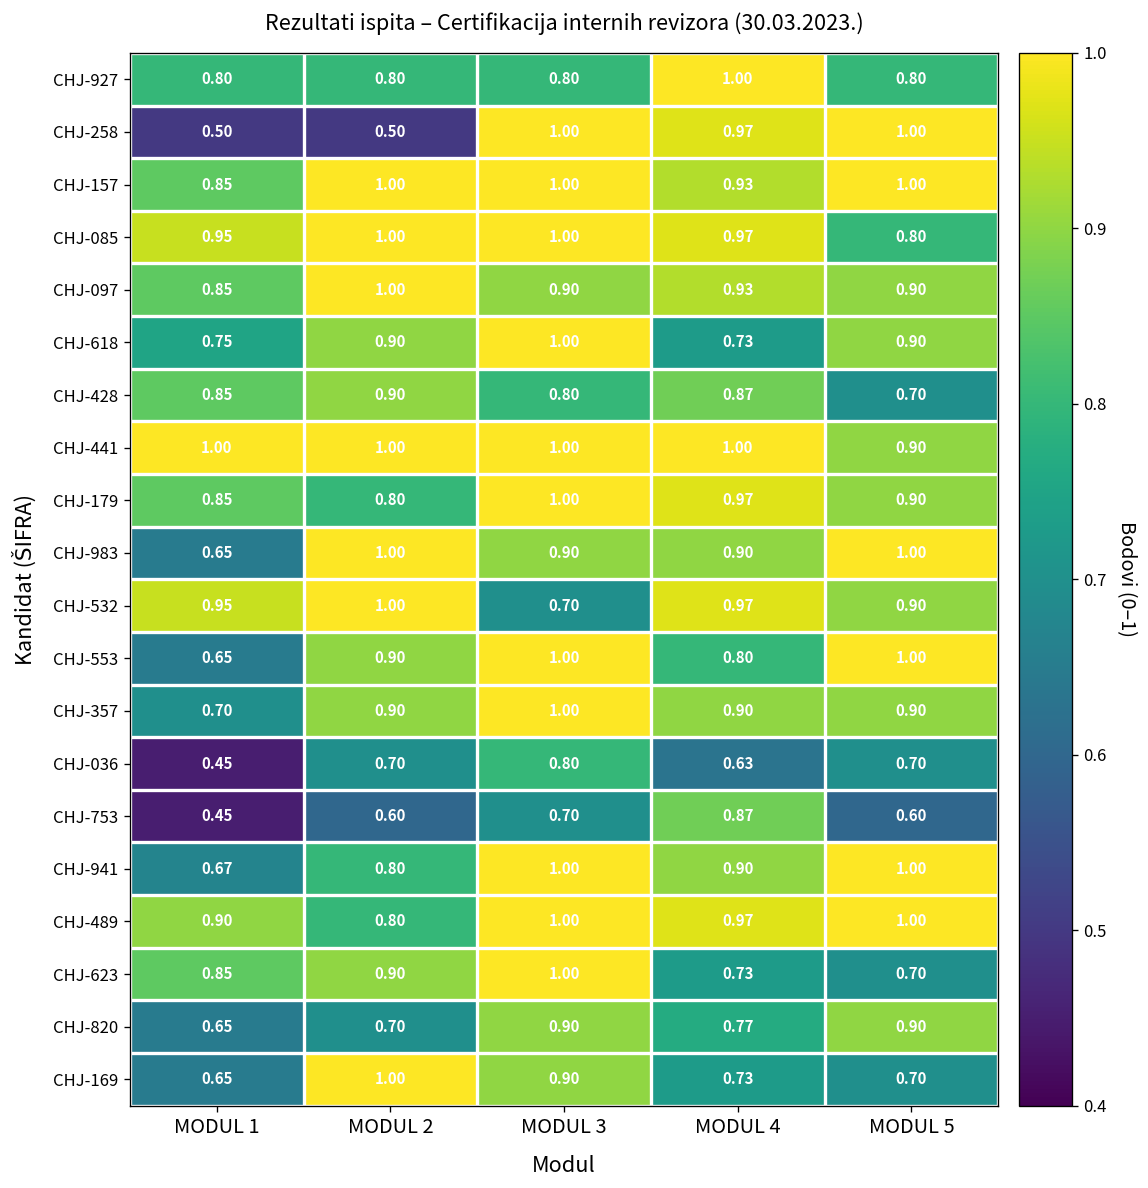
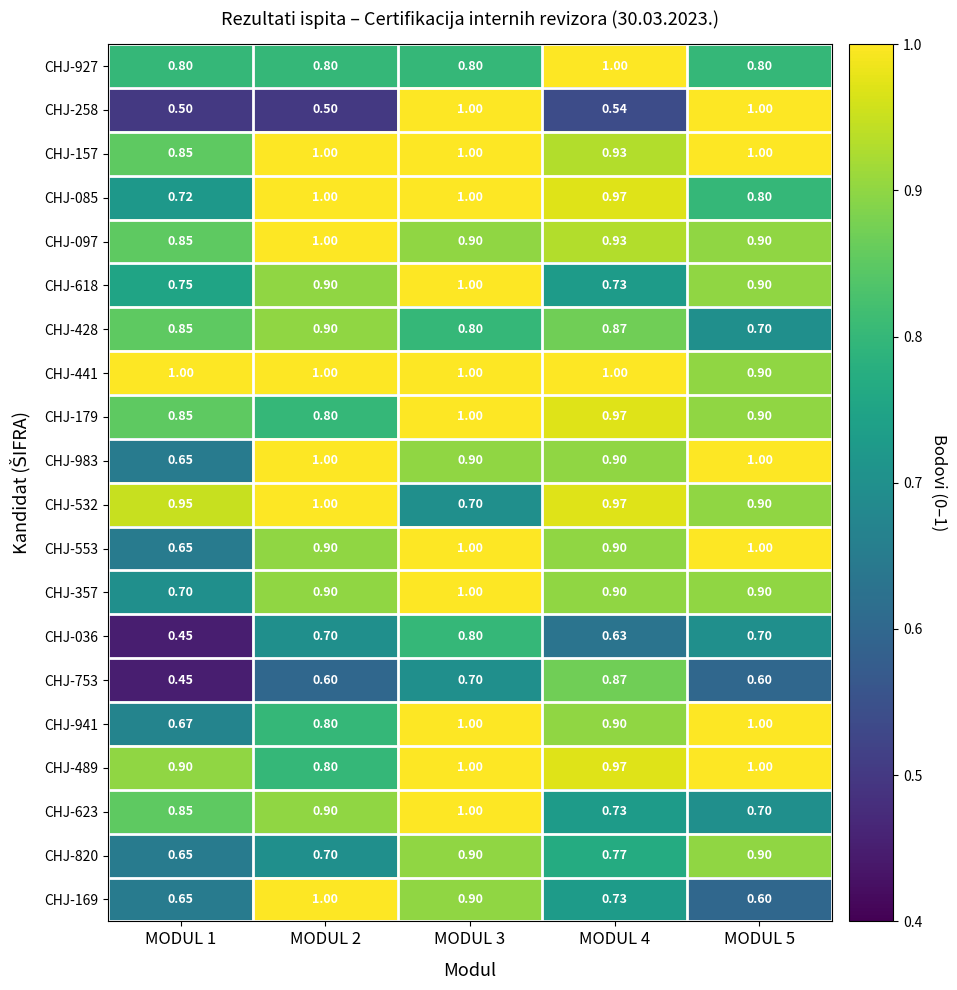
  {
    "CHJ-927": {
      "MODUL 1": 0.80,
      "MODUL 2": 0.80,
      "MODUL 3": 0.80,
      "MODUL 4": 1.00,
      "MODUL 5": 0.80
    },
    "CHJ-258": {
      "MODUL 1": 0.50,
      "MODUL 2": 0.50,
      "MODUL 3": 1.00,
-     "MODUL 4": 0.97,
+     "MODUL 4": 0.54,
      "MODUL 5": 1.00
    },
    "CHJ-157": {
      "MODUL 1": 0.85,
      "MODUL 2": 1.00,
      "MODUL 3": 1.00,
      "MODUL 4": 0.93,
      "MODUL 5": 1.00
    },
    "CHJ-085": {
-     "MODUL 1": 0.95,
+     "MODUL 1": 0.72,
      "MODUL 2": 1.00,
      "MODUL 3": 1.00,
      "MODUL 4": 0.97,
      "MODUL 5": 0.80
    },
    "CHJ-097": {
      "MODUL 1": 0.85,
      "MODUL 2": 1.00,
      "MODUL 3": 0.90,
      "MODUL 4": 0.93,
      "MODUL 5": 0.90
    },
    "CHJ-618": {
      "MODUL 1": 0.75,
      "MODUL 2": 0.90,
      "MODUL 3": 1.00,
      "MODUL 4": 0.73,
      "MODUL 5": 0.90
    },
    "CHJ-428": {
      "MODUL 1": 0.85,
      "MODUL 2": 0.90,
      "MODUL 3": 0.80,
      "MODUL 4": 0.87,
      "MODUL 5": 0.70
    },
    "CHJ-441": {
      "MODUL 1": 1.00,
      "MODUL 2": 1.00,
      "MODUL 3": 1.00,
      "MODUL 4": 1.00,
      "MODUL 5": 0.90
    },
    "CHJ-179": {
      "MODUL 1": 0.85,
      "MODUL 2": 0.80,
      "MODUL 3": 1.00,
      "MODUL 4": 0.97,
      "MODUL 5": 0.90
    },
    "CHJ-983": {
      "MODUL 1": 0.65,
      "MODUL 2": 1.00,
      "MODUL 3": 0.90,
      "MODUL 4": 0.90,
      "MODUL 5": 1.00
    },
    "CHJ-532": {
      "MODUL 1": 0.95,
      "MODUL 2": 1.00,
      "MODUL 3": 0.70,
      "MODUL 4": 0.97,
      "MODUL 5": 0.90
    },
    "CHJ-553": {
      "MODUL 1": 0.65,
      "MODUL 2": 0.90,
      "MODUL 3": 1.00,
-     "MODUL 4": 0.80,
+     "MODUL 4": 0.90,
      "MODUL 5": 1.00
    },
    "CHJ-357": {
      "MODUL 1": 0.70,
      "MODUL 2": 0.90,
      "MODUL 3": 1.00,
      "MODUL 4": 0.90,
      "MODUL 5": 0.90
    },
    "CHJ-036": {
      "MODUL 1": 0.45,
      "MODUL 2": 0.70,
      "MODUL 3": 0.80,
      "MODUL 4": 0.63,
      "MODUL 5": 0.70
    },
    "CHJ-753": {
      "MODUL 1": 0.45,
      "MODUL 2": 0.60,
      "MODUL 3": 0.70,
      "MODUL 4": 0.87,
      "MODUL 5": 0.60
    },
    "CHJ-941": {
      "MODUL 1": 0.67,
      "MODUL 2": 0.80,
      "MODUL 3": 1.00,
      "MODUL 4": 0.90,
      "MODUL 5": 1.00
    },
    "CHJ-489": {
      "MODUL 1": 0.90,
      "MODUL 2": 0.80,
      "MODUL 3": 1.00,
      "MODUL 4": 0.97,
      "MODUL 5": 1.00
    },
    "CHJ-623": {
      "MODUL 1": 0.85,
      "MODUL 2": 0.90,
      "MODUL 3": 1.00,
      "MODUL 4": 0.73,
      "MODUL 5": 0.70
    },
    "CHJ-820": {
      "MODUL 1": 0.65,
      "MODUL 2": 0.70,
      "MODUL 3": 0.90,
      "MODUL 4": 0.77,
      "MODUL 5": 0.90
    },
    "CHJ-169": {
      "MODUL 1": 0.65,
      "MODUL 2": 1.00,
      "MODUL 3": 0.90,
      "MODUL 4": 0.73,
-     "MODUL 5": 0.70
+     "MODUL 5": 0.60
    }
  }
